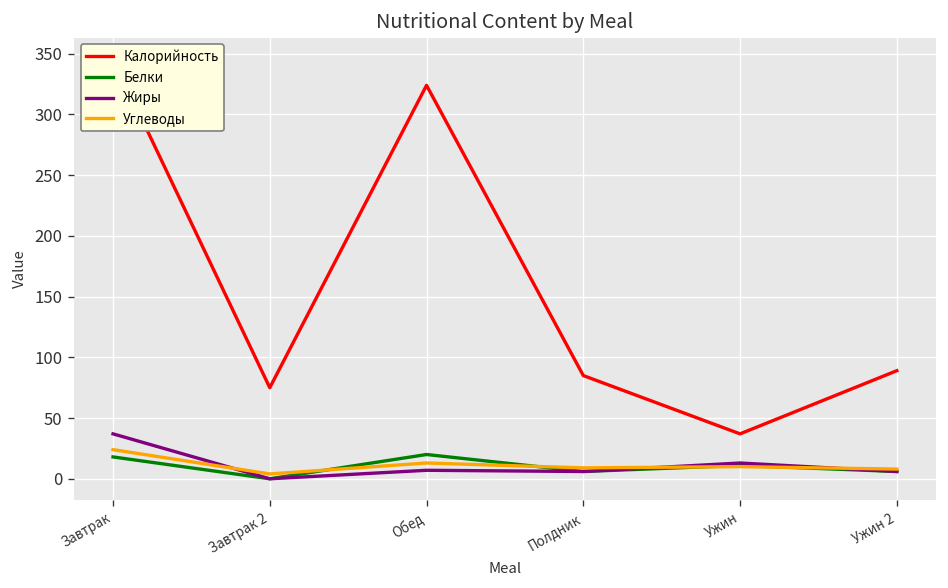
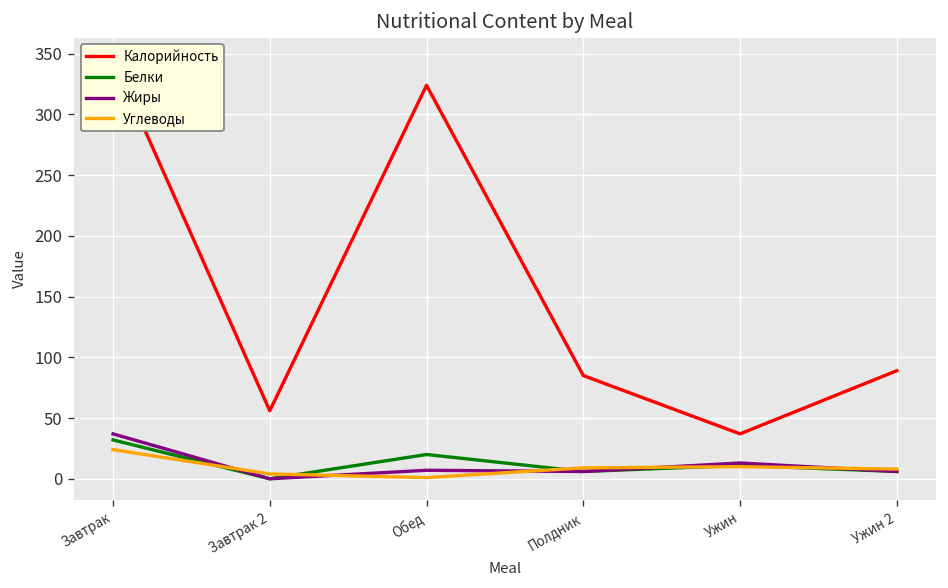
  {
    "Калорийность": {
-     "Завтрак 2": 75,
+     "Завтрак 2": 56,
      "Обед": 324,
      "Полдник": 85,
      "Ужин": 37,
      "Ужин 2": 89
    },
    "Белки": {
-     "Завтрак": 18,
+     "Завтрак": 32,
      "Обед": 20
    },
    "Жиры": {
      "Завтрак": 37,
      "Обед": 7
    },
    "Углеводы": {
      "Завтрак": 24,
      "Завтрак 2": 4,
-     "Обед": 13,
+     "Обед": 1,
      "Полдник": 9
    }
  }
